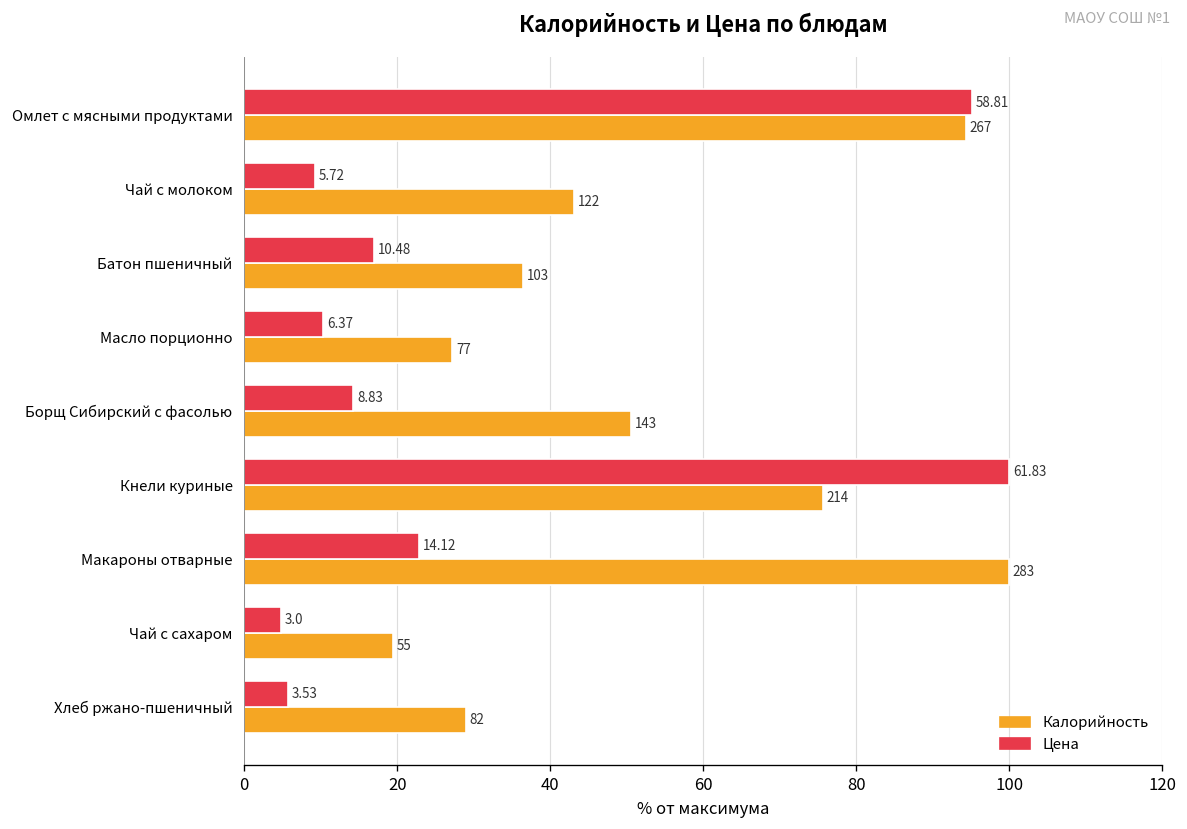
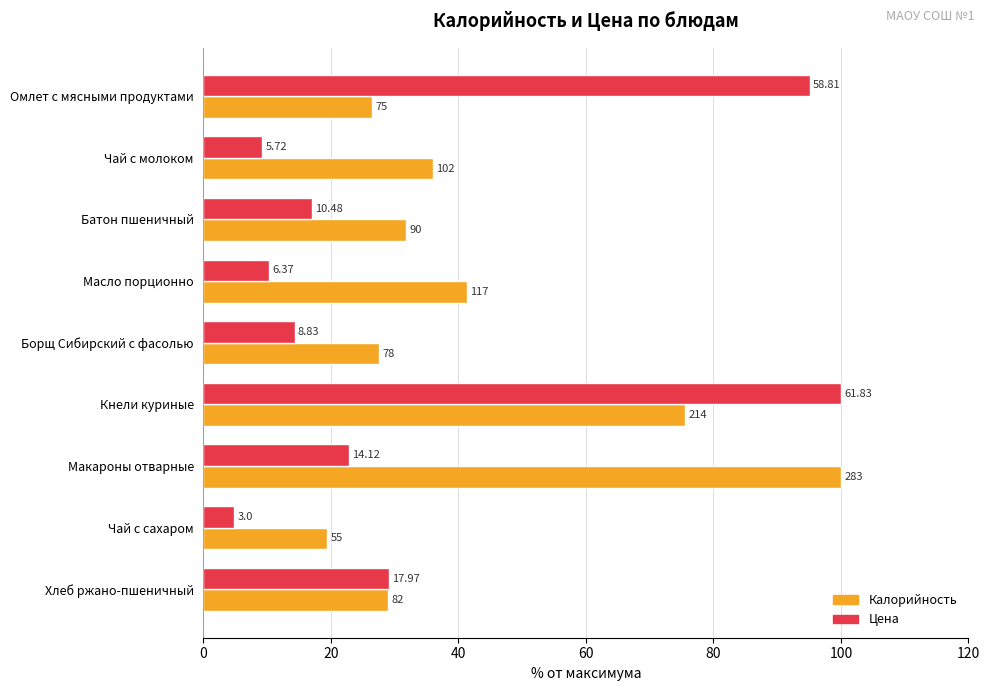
  {
    "Калорийность": {
-     "Омлет с мясными продуктами": 267,
-     "Чай с молоком": 122,
-     "Батон пшеничный": 103,
-     "Масло порционно": 77,
-     "Борщ Сибирский с фасолью": 143
+     "Омлет с мясными продуктами": 75,
+     "Чай с молоком": 102,
+     "Батон пшеничный": 90,
+     "Масло порционно": 117,
+     "Борщ Сибирский с фасолью": 78
    },
    "Цена": {
-     "Хлеб ржано-пшеничный": 3.53
+     "Хлеб ржано-пшеничный": 17.97
    }
  }
